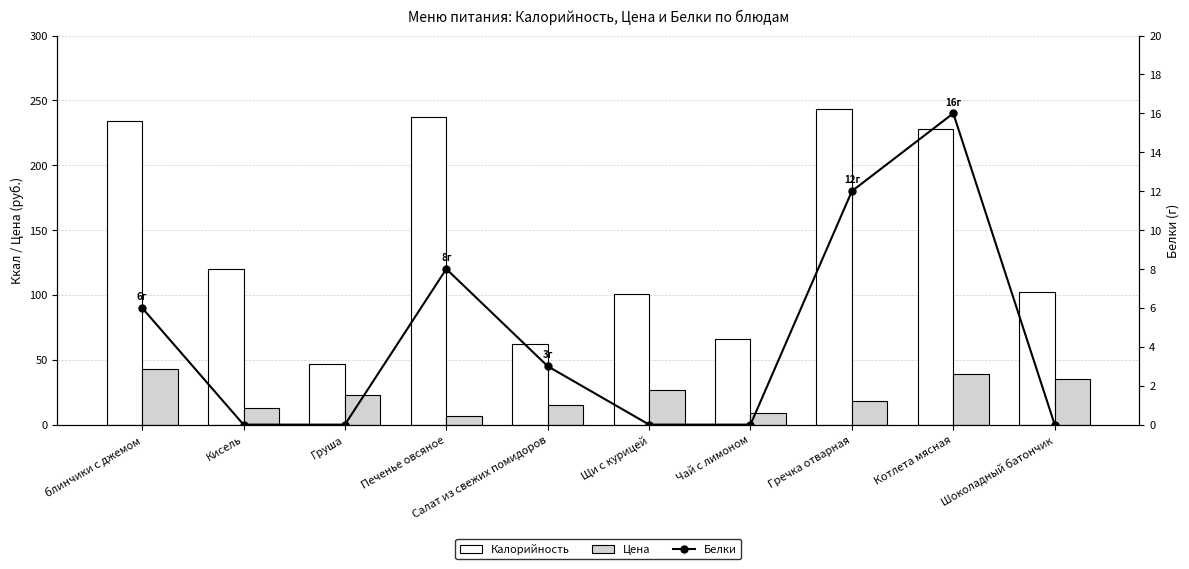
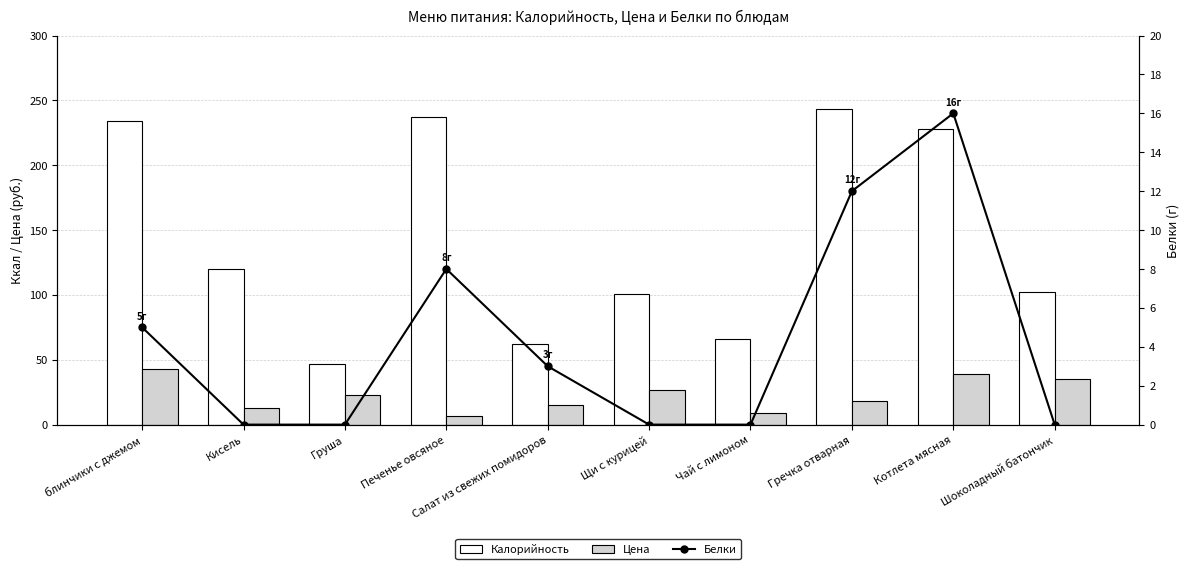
  {
    "Белки": {
-     "блинчики с джемом": "6г",
+     "блинчики с джемом": "5г",
      "Печенье овсяное": "8г",
      "Салат из свежих помидоров": "3г",
      "Гречка отварная": "12г",
      "Котлета мясная": "16г"
    }
  }
